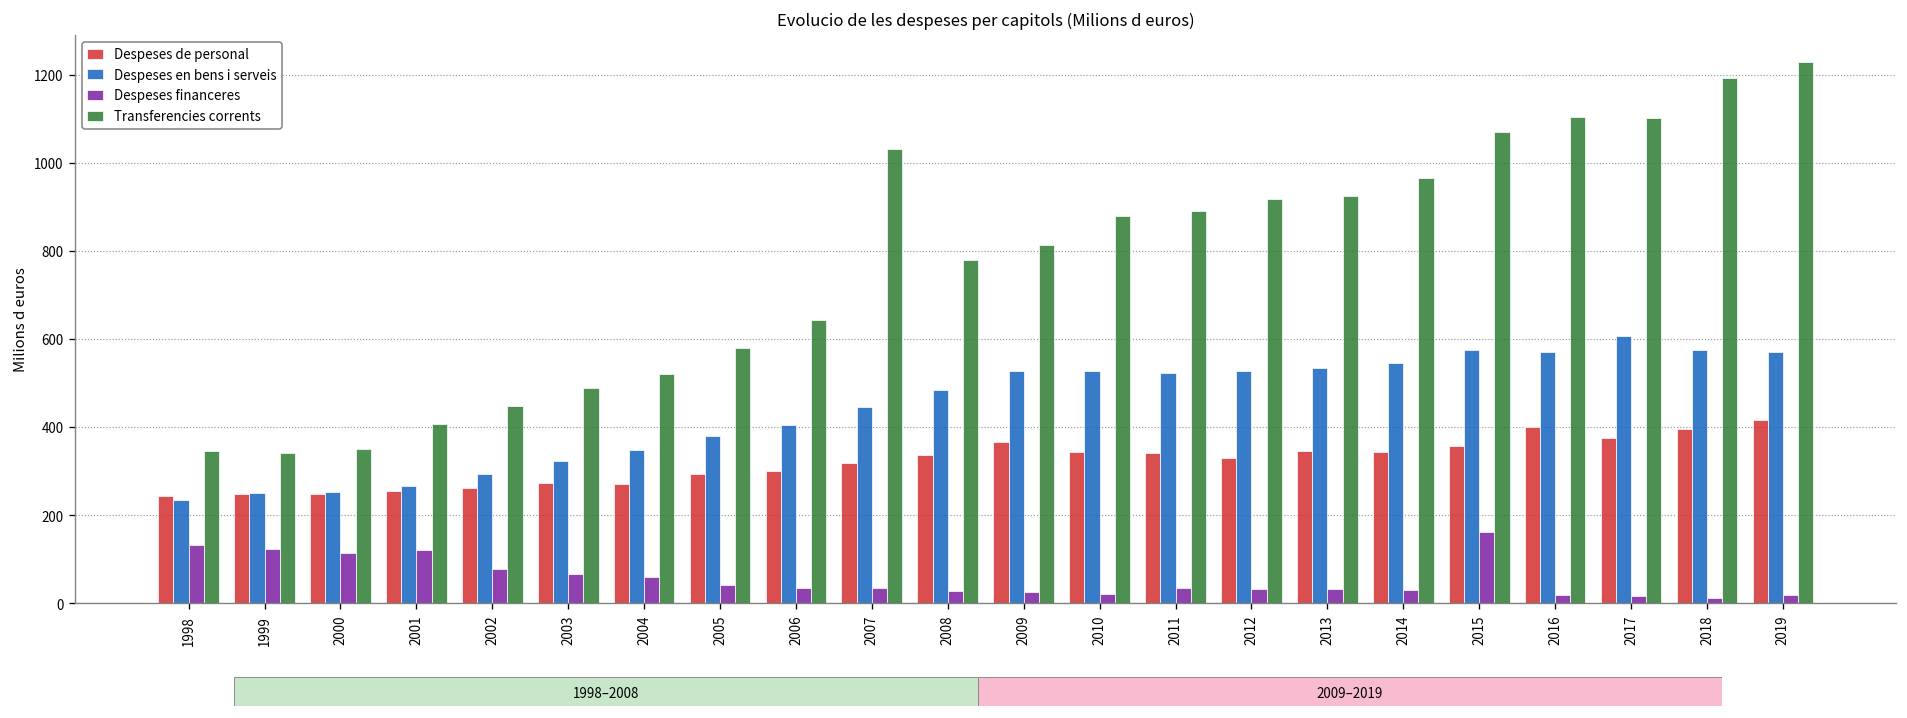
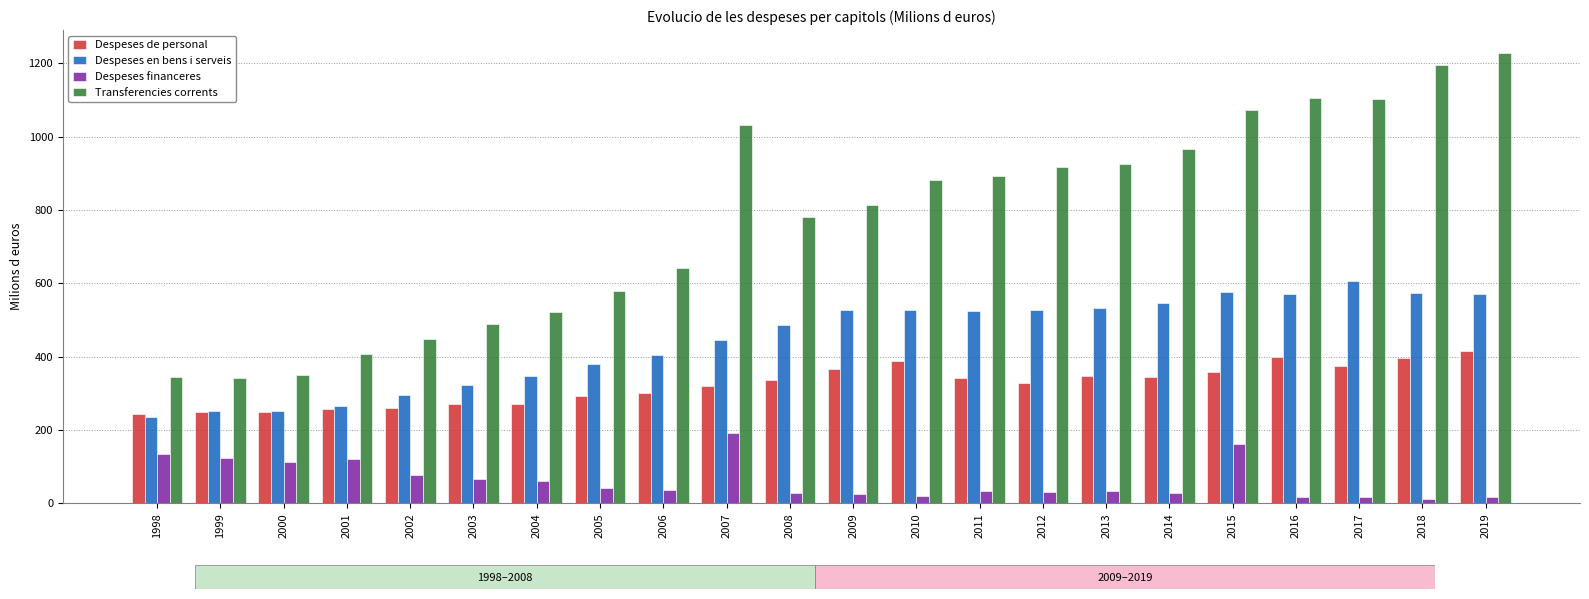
  {
    "Despeses de personal": {
      "1998": 240,
      "1999": 250,
      "2000": 250,
      "2001": 260,
      "2002": 260,
      "2003": 270,
      "2004": 270,
      "2005": 290,
      "2006": 300,
      "2007": 320,
      "2008": 340,
      "2009": 370,
-     "2010": 340,
+     "2010": 390,
      "2011": 340,
      "2012": 330,
      "2013": 350,
      "2014": 340,
      "2015": 360,
      "2016": 400,
      "2017": 370,
      "2018": 400,
      "2019": 420
    },
    "Despeses en bens i serveis": {
      "1998": 230,
      "1999": 250,
      "2000": 250,
      "2001": 270,
      "2002": 290,
      "2003": 320,
      "2004": 350,
      "2005": 380,
      "2006": 410,
      "2007": 440,
      "2008": 490,
      "2009": 530,
      "2010": 530,
      "2011": 520,
      "2012": 530,
      "2013": 530,
      "2014": 550,
      "2015": 580,
      "2016": 570,
      "2017": 610,
      "2018": 570,
      "2019": 570
    },
    "Despeses financeres": {
      "1998": 130,
      "1999": 120,
      "2000": 110,
      "2001": 120,
      "2002": 80,
      "2003": 70,
      "2004": 60,
      "2005": 40,
      "2006": 40,
-     "2007": 40,
+     "2007": 190,
      "2008": 30,
      "2009": 30,
      "2010": 20,
      "2011": 30,
      "2012": 30,
      "2013": 30,
      "2014": 30,
      "2015": 160,
      "2016": 20,
      "2017": 20,
      "2018": 10,
      "2019": 20
    },
    "Transferencies corrents": {
      "1998": 350,
      "1999": 340,
      "2000": 350,
      "2001": 410,
      "2002": 450,
      "2003": 490,
      "2004": 520,
      "2005": 580,
      "2006": 640,
      "2007": 1030,
      "2008": 780,
      "2009": 810,
      "2010": 880,
      "2011": 890,
      "2012": 920,
      "2013": 920,
      "2014": 970,
      "2015": 1070,
      "2016": 1100,
      "2017": 1100,
      "2018": 1190,
      "2019": 1230
    }
  }
